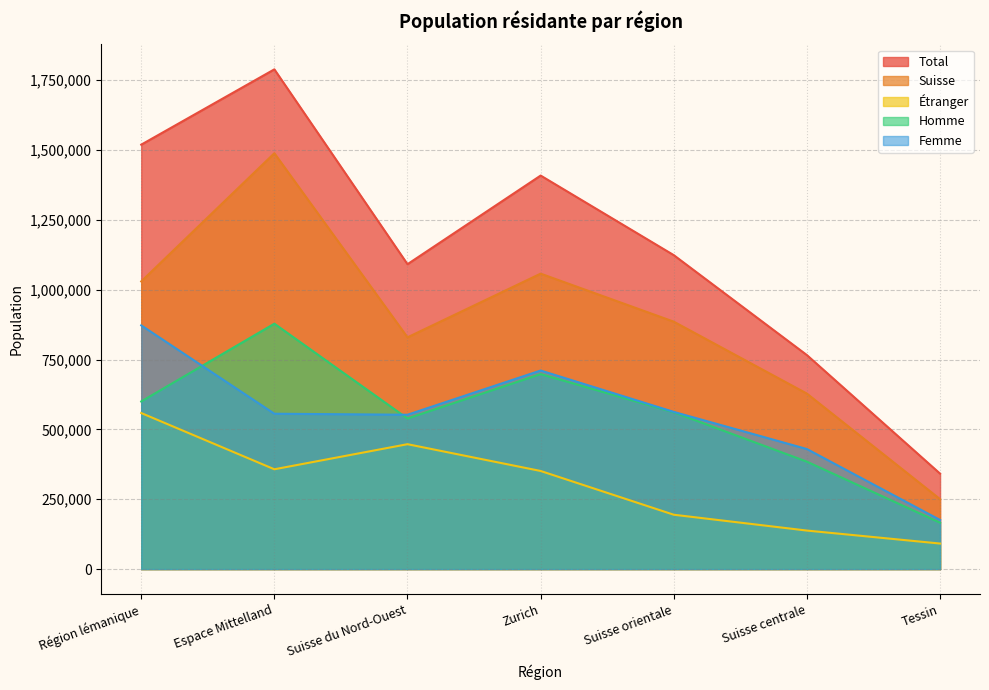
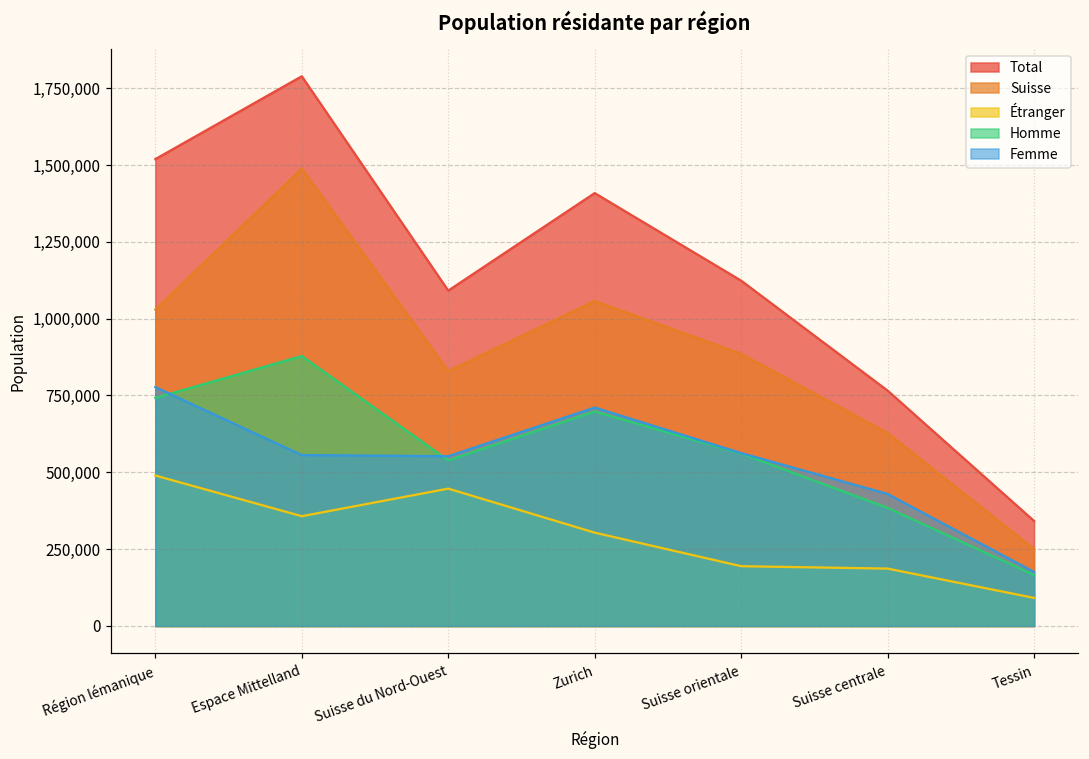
  {
    "Étranger": {
-     "Région lémanique": "560,000",
+     "Région lémanique": "490,000",
      "Espace Mittelland": "360,000",
      "Suisse du Nord-Ouest": "450,000",
-     "Zurich": "350,000",
+     "Zurich": "300,000",
      "Suisse orientale": "190,000",
-     "Suisse centrale": "140,000",
+     "Suisse centrale": "190,000",
      "Tessin": "90,000"
    },
    "Homme": {
-     "Région lémanique": "600,000",
+     "Région lémanique": "740,000",
      "Espace Mittelland": "880,000",
      "Suisse du Nord-Ouest": "540,000",
      "Zurich": "700,000",
      "Suisse centrale": "380,000",
      "Tessin": "170,000"
    },
    "Femme": {
-     "Région lémanique": "870,000",
+     "Région lémanique": "780,000",
      "Espace Mittelland": "560,000",
      "Suisse du Nord-Ouest": "550,000",
      "Zurich": "710,000",
      "Suisse centrale": "430,000",
      "Tessin": "180,000"
    }
  }
